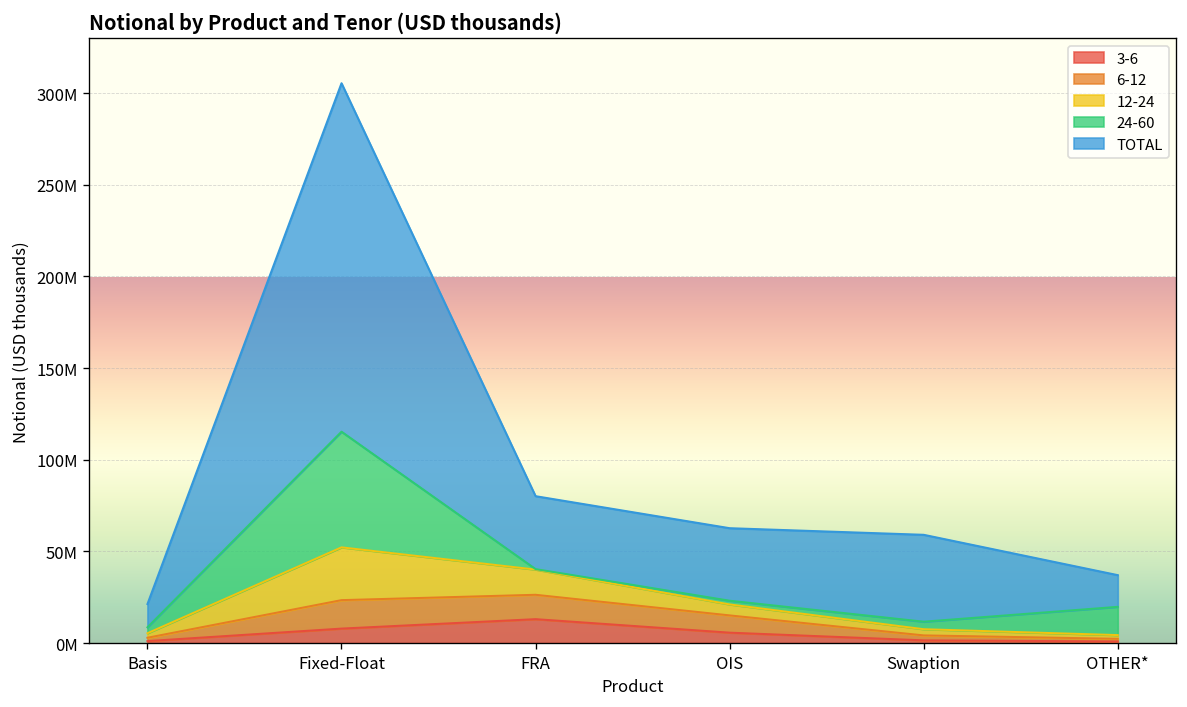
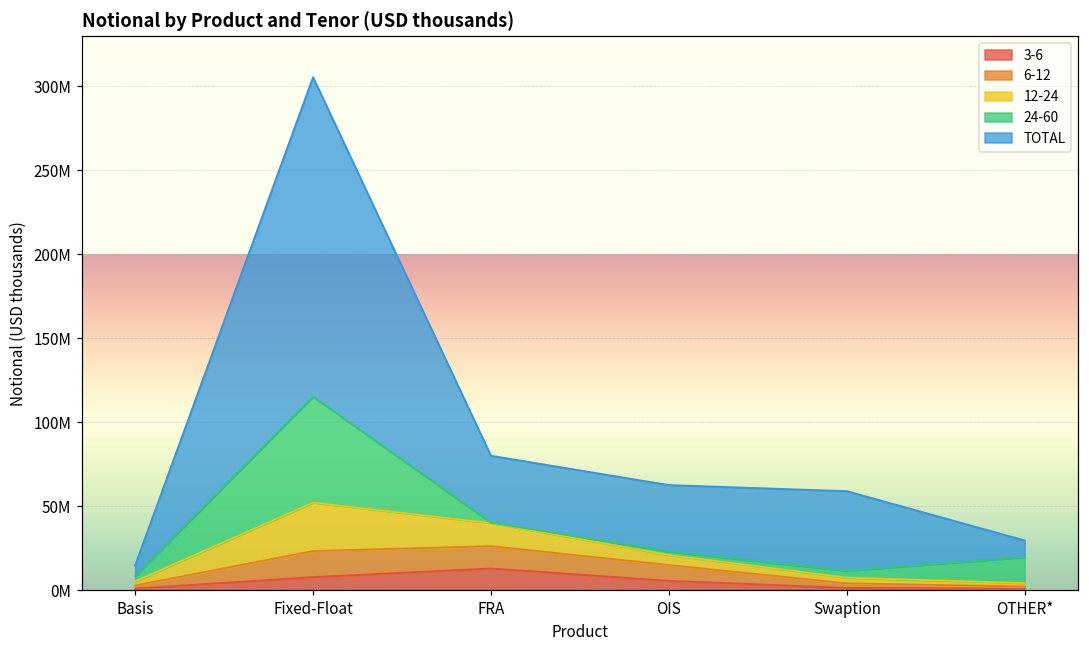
  {
    "12-24": {
      "Basis": 2000000,
      "Fixed-Float": 29000000,
      "OIS": 6000000,
      "Swaption": 3000000,
      "OTHER*": 2000000
    },
    "24-60": {
      "Basis": 3000000,
      "Fixed-Float": 63000000,
      "OIS": 2000000,
      "Swaption": 4000000,
      "OTHER*": 15000000
    },
    "TOTAL": {
-     "Basis": 13000000,
+     "Basis": 6000000,
      "Fixed-Float": 190000000,
      "FRA": 40000000,
      "OIS": 40000000,
      "Swaption": 47000000,
-     "OTHER*": 17000000
+     "OTHER*": 10000000
    }
  }
